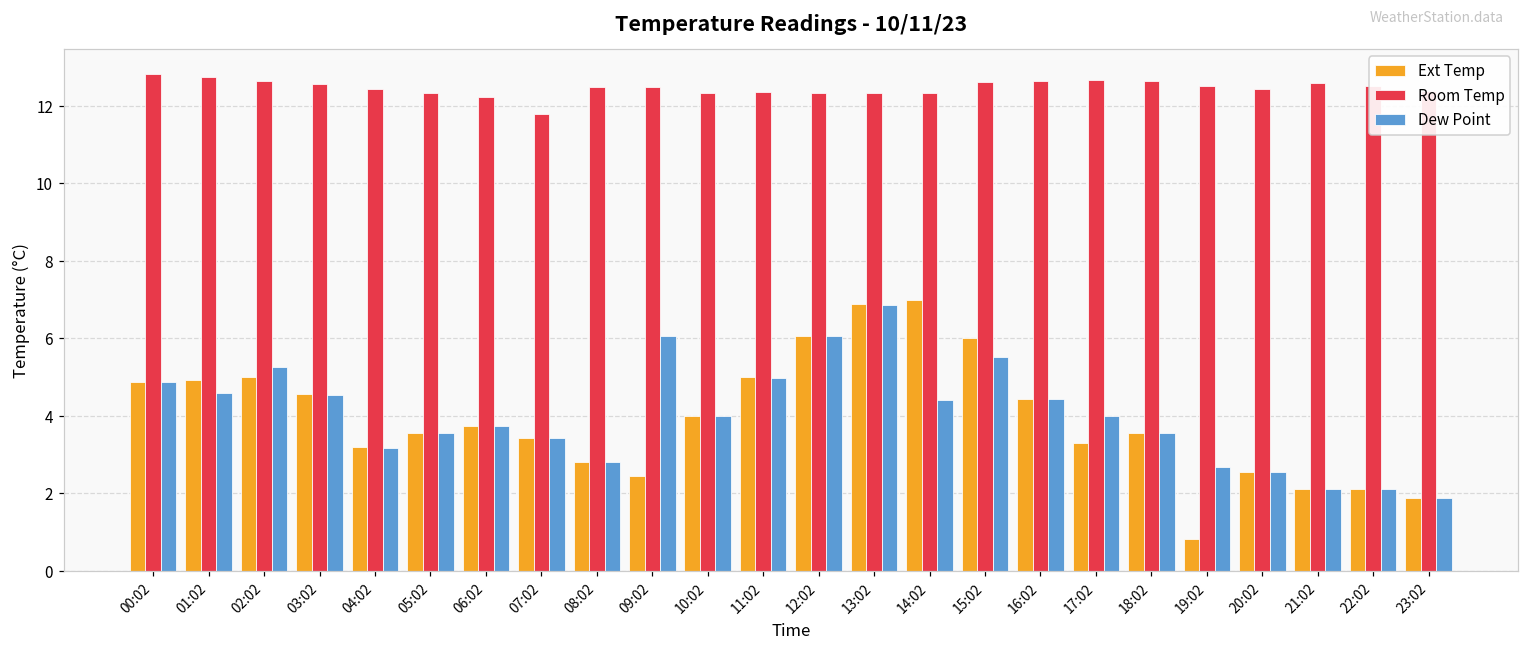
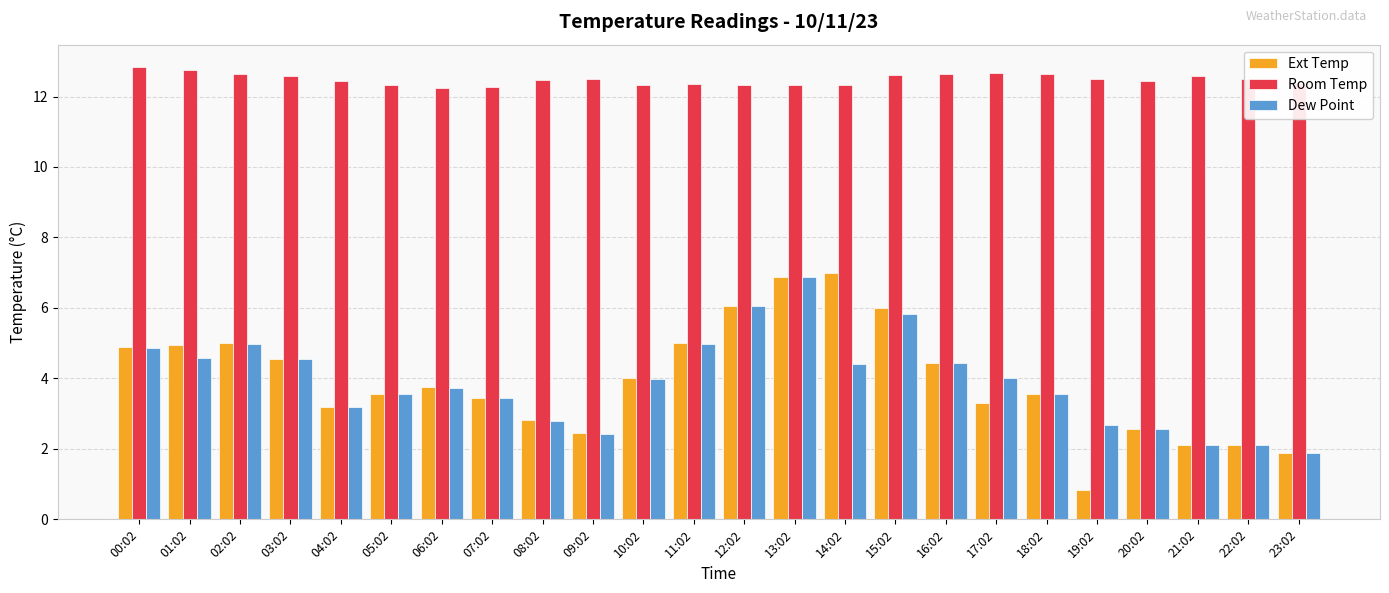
  {
    "Ext Temp": {
      "00:02": 4.9,
      "01:02": 4.9,
      "02:02": 5.0,
      "03:02": 4.6,
      "04:02": 3.2,
      "05:02": 3.6,
      "06:02": 3.8,
      "07:02": 3.4,
      "08:02": 2.8,
      "09:02": 2.4,
      "10:02": 4.0,
      "11:02": 5.0,
      "12:02": 6.1,
      "13:02": 6.9,
      "14:02": 7.0,
      "15:02": 6.0,
      "16:02": 4.4,
      "17:02": 3.3,
      "18:02": 3.6,
      "19:02": 0.8,
      "20:02": 2.6,
      "21:02": 2.1,
      "22:02": 2.1,
      "23:02": 1.9
    },
    "Room Temp": {
      "00:02": 12.8,
      "01:02": 12.8,
      "02:02": 12.6,
      "03:02": 12.6,
      "04:02": 12.4,
      "05:02": 12.3,
      "06:02": 12.2,
-     "07:02": 11.8,
+     "07:02": 12.3,
      "08:02": 12.5,
      "09:02": 12.5,
      "10:02": 12.3,
      "11:02": 12.4,
      "12:02": 12.3,
      "13:02": 12.3,
      "14:02": 12.3,
      "15:02": 12.6,
      "16:02": 12.7,
      "17:02": 12.7,
      "18:02": 12.6,
      "19:02": 12.5,
      "20:02": 12.4,
      "21:02": 12.6
    },
    "Dew Point": {
      "00:02": 4.9,
      "01:02": 4.6,
-     "02:02": 5.3,
+     "02:02": 5.0,
      "03:02": 4.6,
      "04:02": 3.2,
      "05:02": 3.6,
      "06:02": 3.7,
      "07:02": 3.4,
      "08:02": 2.8,
-     "09:02": 6.1,
+     "09:02": 2.4,
      "10:02": 4.0,
      "11:02": 5.0,
      "12:02": 6.1,
      "13:02": 6.9,
      "14:02": 4.4,
-     "15:02": 5.5,
+     "15:02": 5.8,
      "16:02": 4.4,
      "17:02": 4.0,
      "18:02": 3.6,
      "19:02": 2.7,
      "20:02": 2.6,
      "21:02": 2.1,
      "22:02": 2.1,
      "23:02": 1.9
    }
  }
